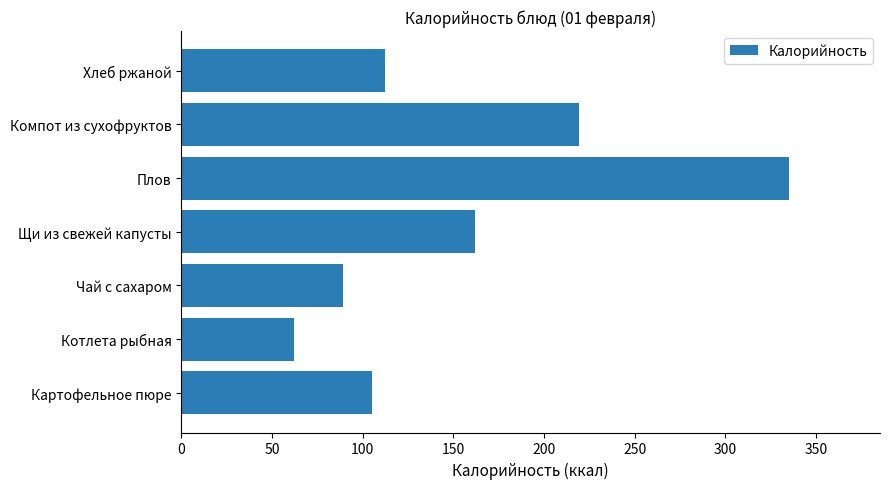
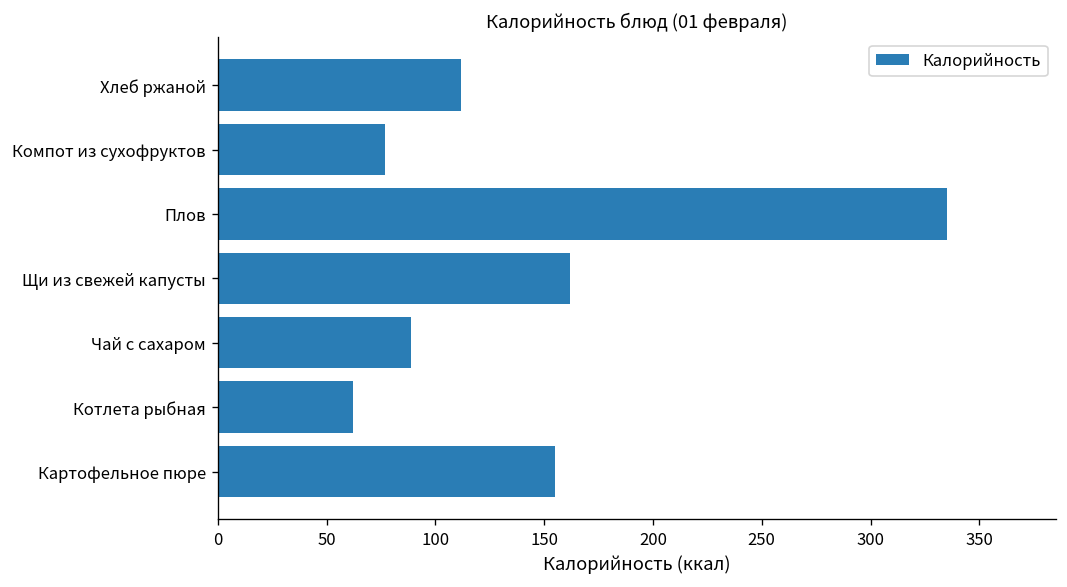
  {
    "Хлеб ржаной": 112,
-   "Компот из сухофруктов": 219,
+   "Компот из сухофруктов": 77,
    "Плов": 335,
    "Щи из свежей капусты": 162,
    "Чай с сахаром": 89,
    "Котлета рыбная": 62,
-   "Картофельное пюре": 105
+   "Картофельное пюре": 155
  }
